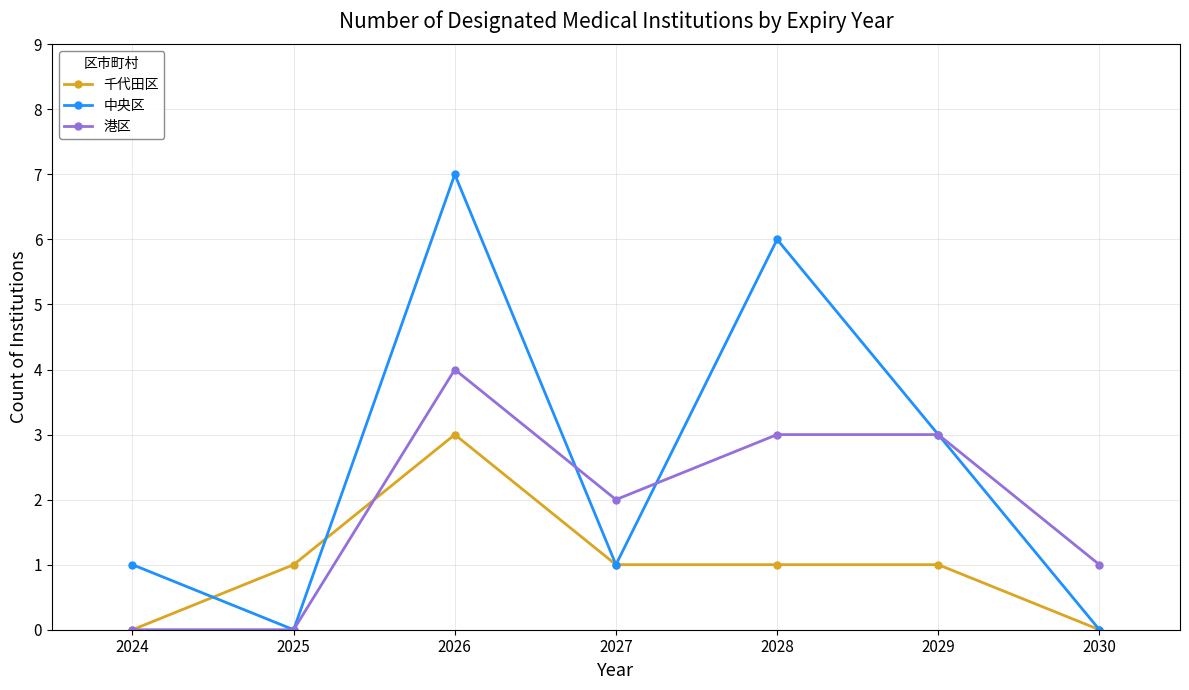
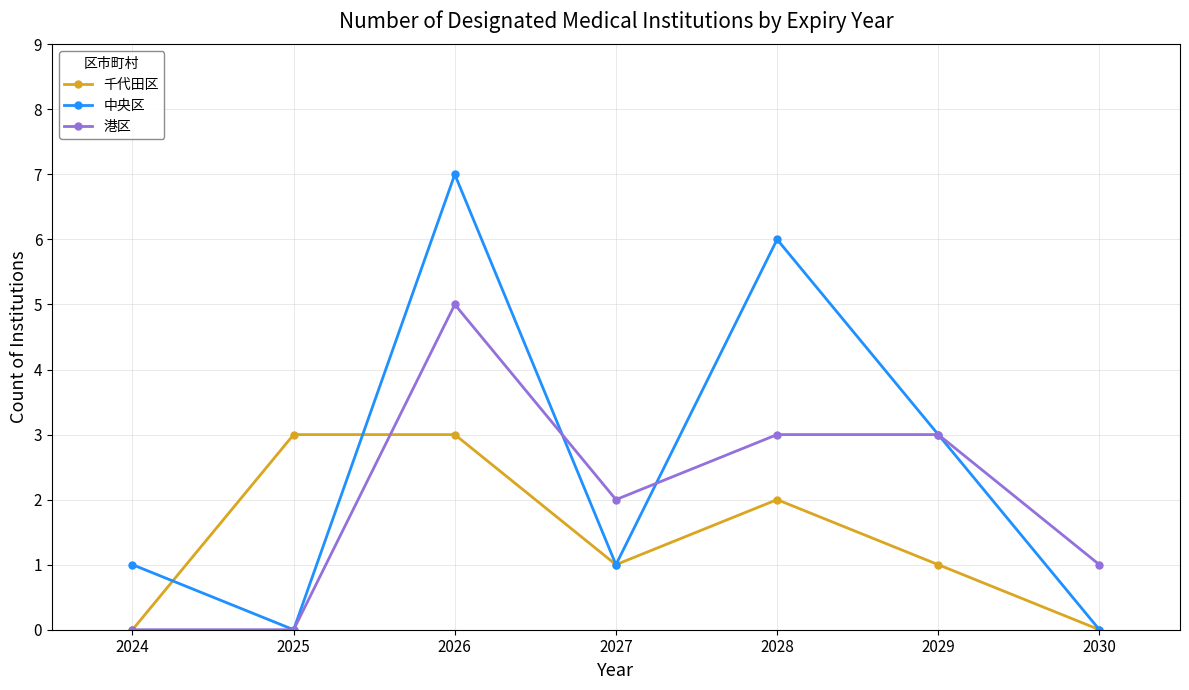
  {
    "千代田区": {
-     "2025": 1,
+     "2025": 3,
      "2026": 3,
-     "2028": 1,
+     "2028": 2,
      "2029": 1
    },
    "中央区": {
      "2024": 1,
      "2026": 7,
      "2028": 6
    },
    "港区": {
-     "2026": 4,
+     "2026": 5,
      "2027": 2,
      "2028": 3,
      "2030": 1
    }
  }
